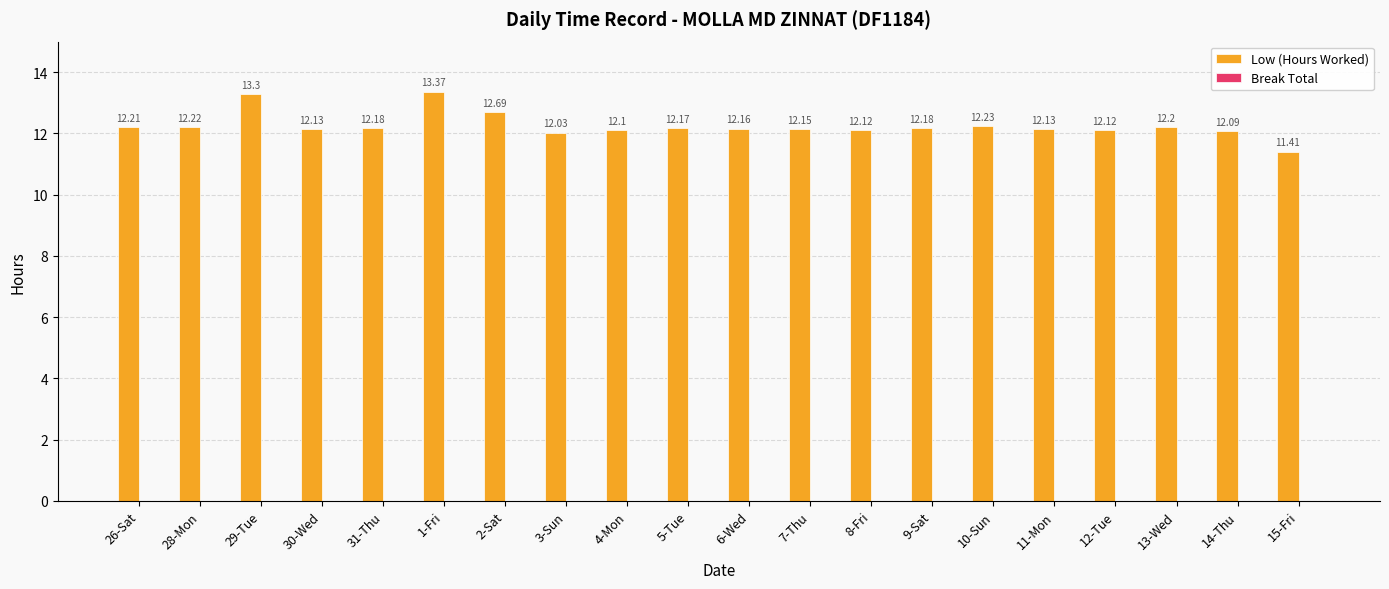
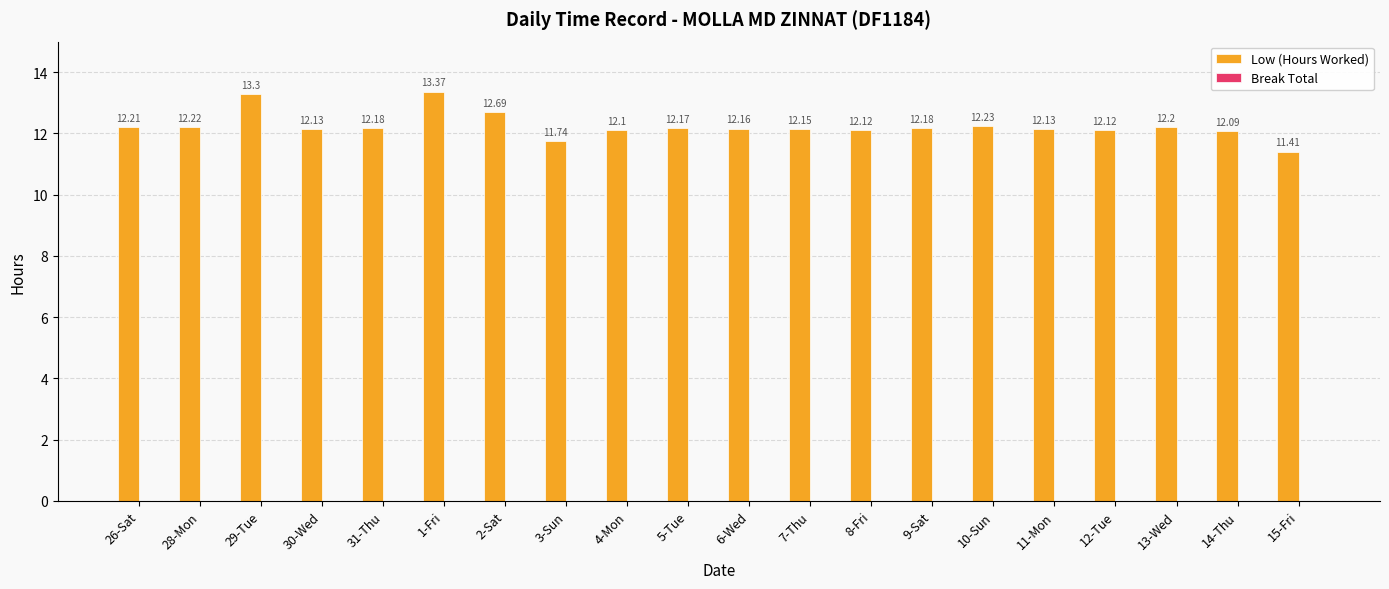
  {
    "Low (Hours Worked)": {
      "26-Sat": 12.21,
      "28-Mon": 12.22,
      "29-Tue": 13.3,
      "30-Wed": 12.13,
      "31-Thu": 12.18,
      "1-Fri": 13.37,
      "2-Sat": 12.69,
-     "3-Sun": 12.03,
+     "3-Sun": 11.74,
      "4-Mon": 12.1,
      "5-Tue": 12.17,
      "6-Wed": 12.16,
      "7-Thu": 12.15,
      "8-Fri": 12.12,
      "9-Sat": 12.18,
      "10-Sun": 12.23,
      "11-Mon": 12.13,
      "12-Tue": 12.12,
      "13-Wed": 12.2,
      "14-Thu": 12.09,
      "15-Fri": 11.41
    },
    "Break Total": {
      "26-Sat": 0.0,
      "28-Mon": 0.0,
      "29-Tue": 0.0,
      "30-Wed": 0.0,
      "31-Thu": 0.0,
      "1-Fri": 0.0,
      "2-Sat": 0.0,
      "3-Sun": 0.0,
      "4-Mon": 0.0,
      "5-Tue": 0.0,
      "6-Wed": 0.0,
      "7-Thu": 0.0,
      "8-Fri": 0.0,
      "9-Sat": 0.0,
      "10-Sun": 0.0,
      "11-Mon": 0.0,
      "12-Tue": 0.0,
      "13-Wed": 0.0,
      "14-Thu": 0.0,
      "15-Fri": 0.0
    }
  }
